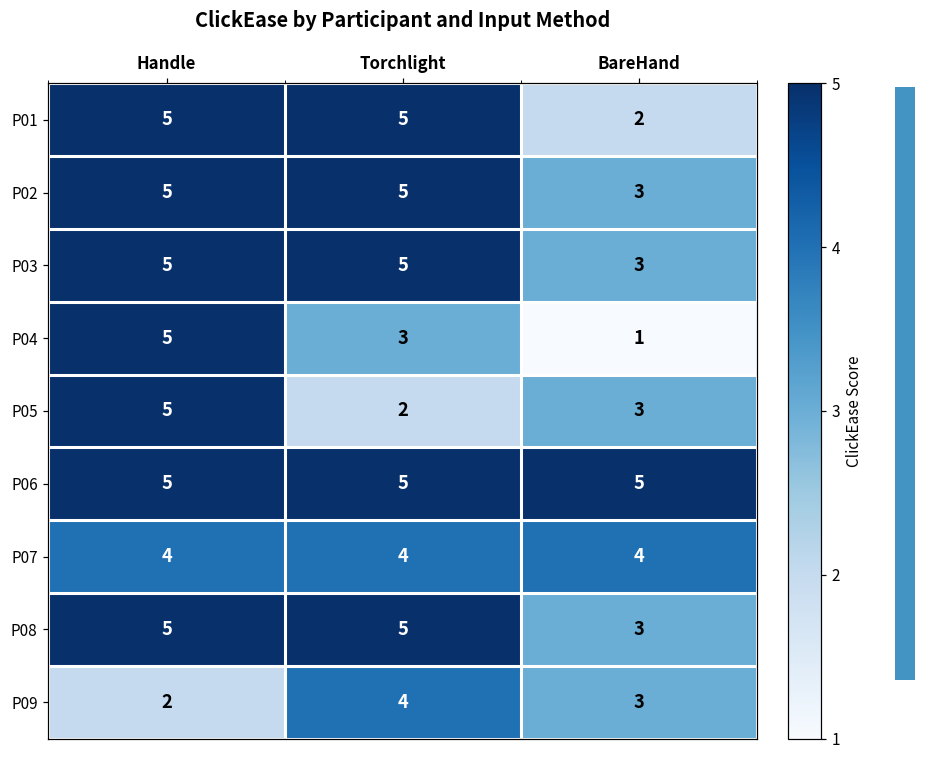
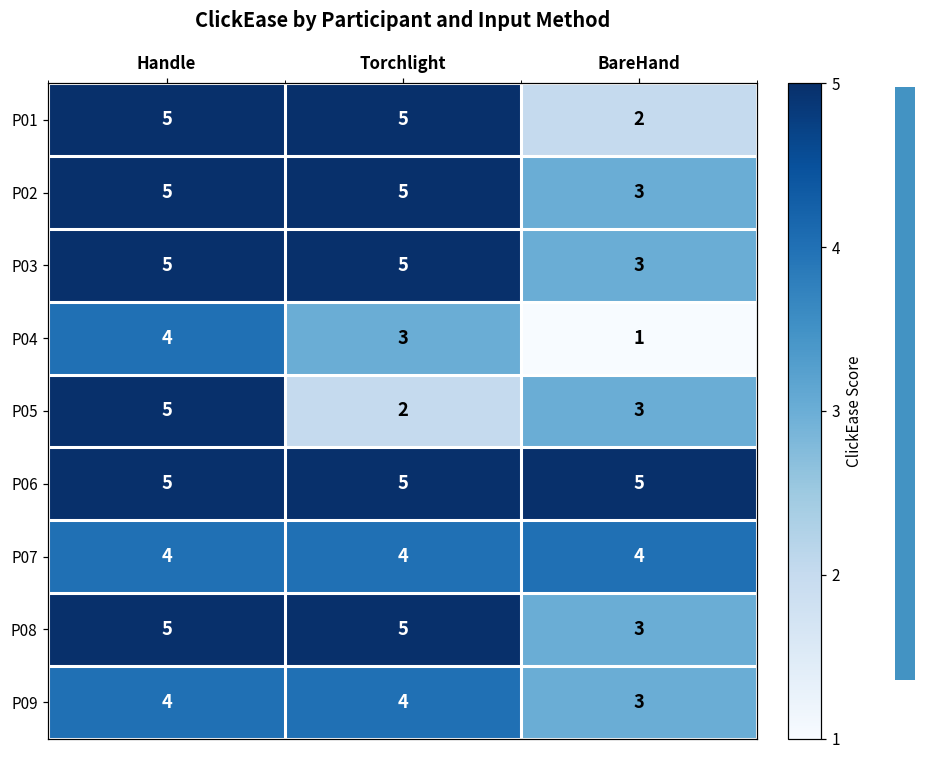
  {
    "ClickEase by Participant and Input Method": {
      "P01": {
        "Handle": 5,
        "Torchlight": 5,
        "BareHand": 2
      },
      "P02": {
        "Handle": 5,
        "Torchlight": 5,
        "BareHand": 3
      },
      "P03": {
        "Handle": 5,
        "Torchlight": 5,
        "BareHand": 3
      },
      "P04": {
-       "Handle": 5,
+       "Handle": 4,
        "Torchlight": 3,
        "BareHand": 1
      },
      "P05": {
        "Handle": 5,
        "Torchlight": 2,
        "BareHand": 3
      },
      "P06": {
        "Handle": 5,
        "Torchlight": 5,
        "BareHand": 5
      },
      "P07": {
        "Handle": 4,
        "Torchlight": 4,
        "BareHand": 4
      },
      "P08": {
        "Handle": 5,
        "Torchlight": 5,
        "BareHand": 3
      },
      "P09": {
-       "Handle": 2,
+       "Handle": 4,
        "Torchlight": 4,
        "BareHand": 3
      }
    }
  }
